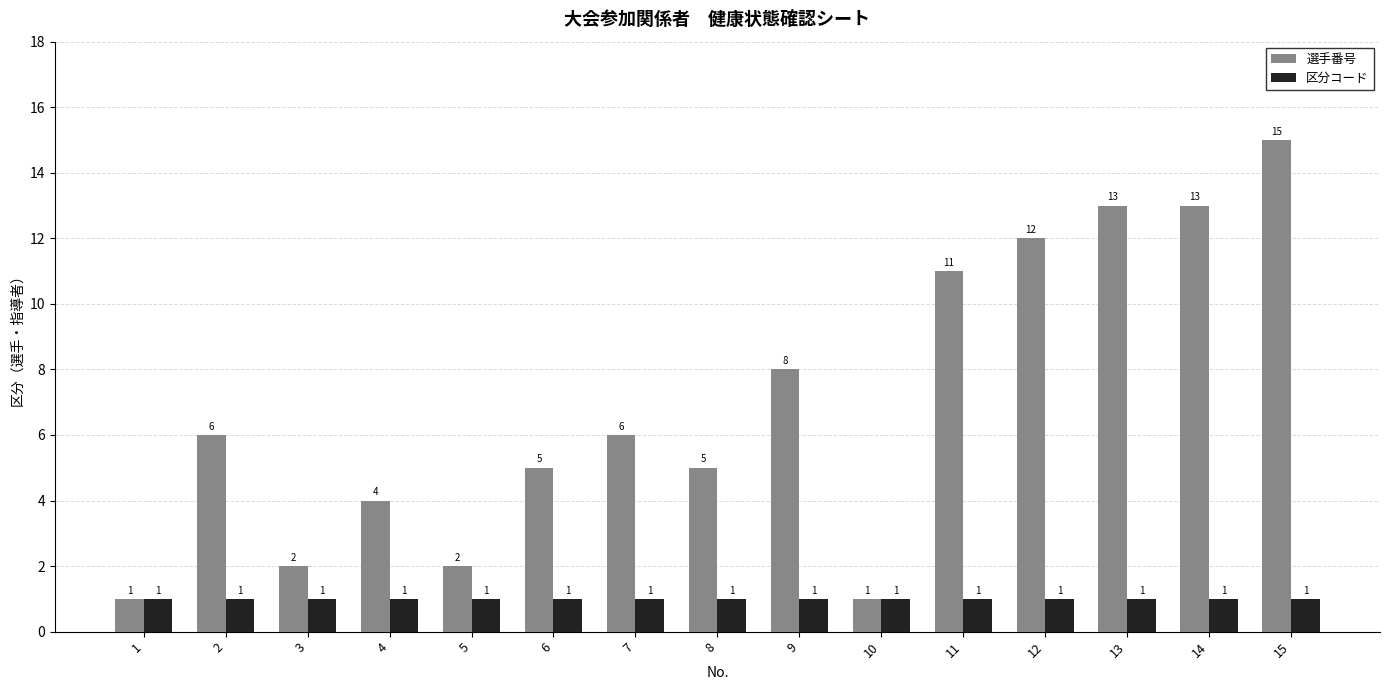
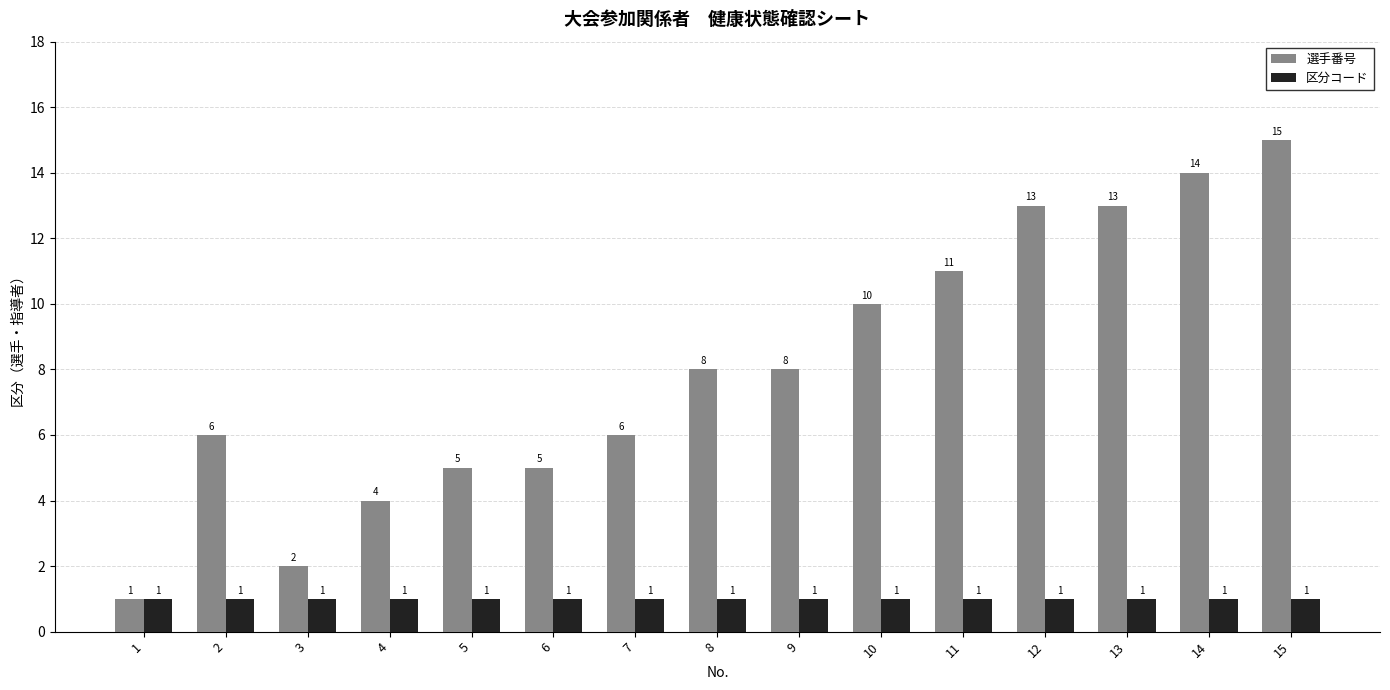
  {
    "選手番号": {
      "1": 1,
      "2": 6,
      "3": 2,
      "4": 4,
-     "5": 2,
+     "5": 5,
      "6": 5,
      "7": 6,
-     "8": 5,
+     "8": 8,
      "9": 8,
-     "10": 1,
+     "10": 10,
      "11": 11,
-     "12": 12,
+     "12": 13,
      "13": 13,
-     "14": 13,
+     "14": 14,
      "15": 15
    },
    "区分コード": {
      "1": 1,
      "2": 1,
      "3": 1,
      "4": 1,
      "5": 1,
      "6": 1,
      "7": 1,
      "8": 1,
      "9": 1,
      "10": 1,
      "11": 1,
      "12": 1,
      "13": 1,
      "14": 1,
      "15": 1
    }
  }
